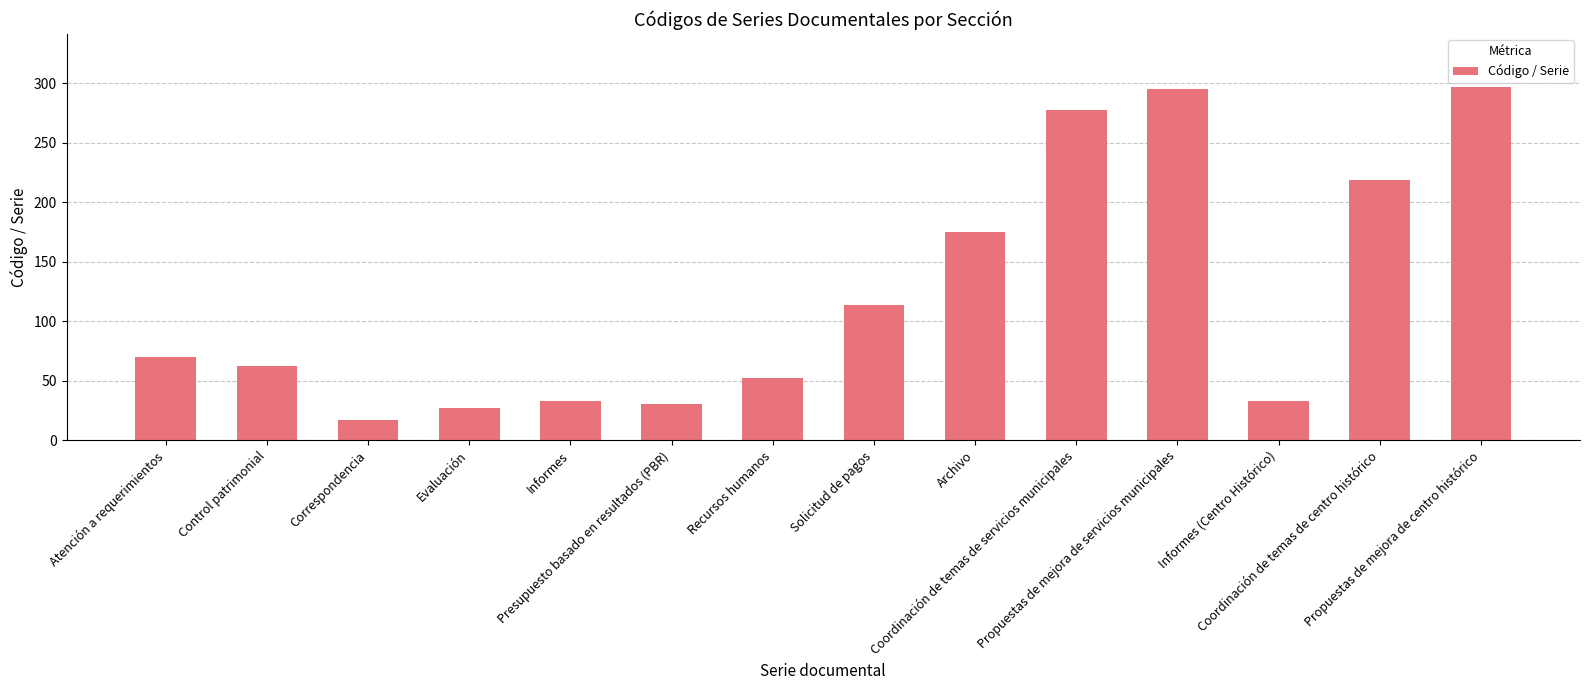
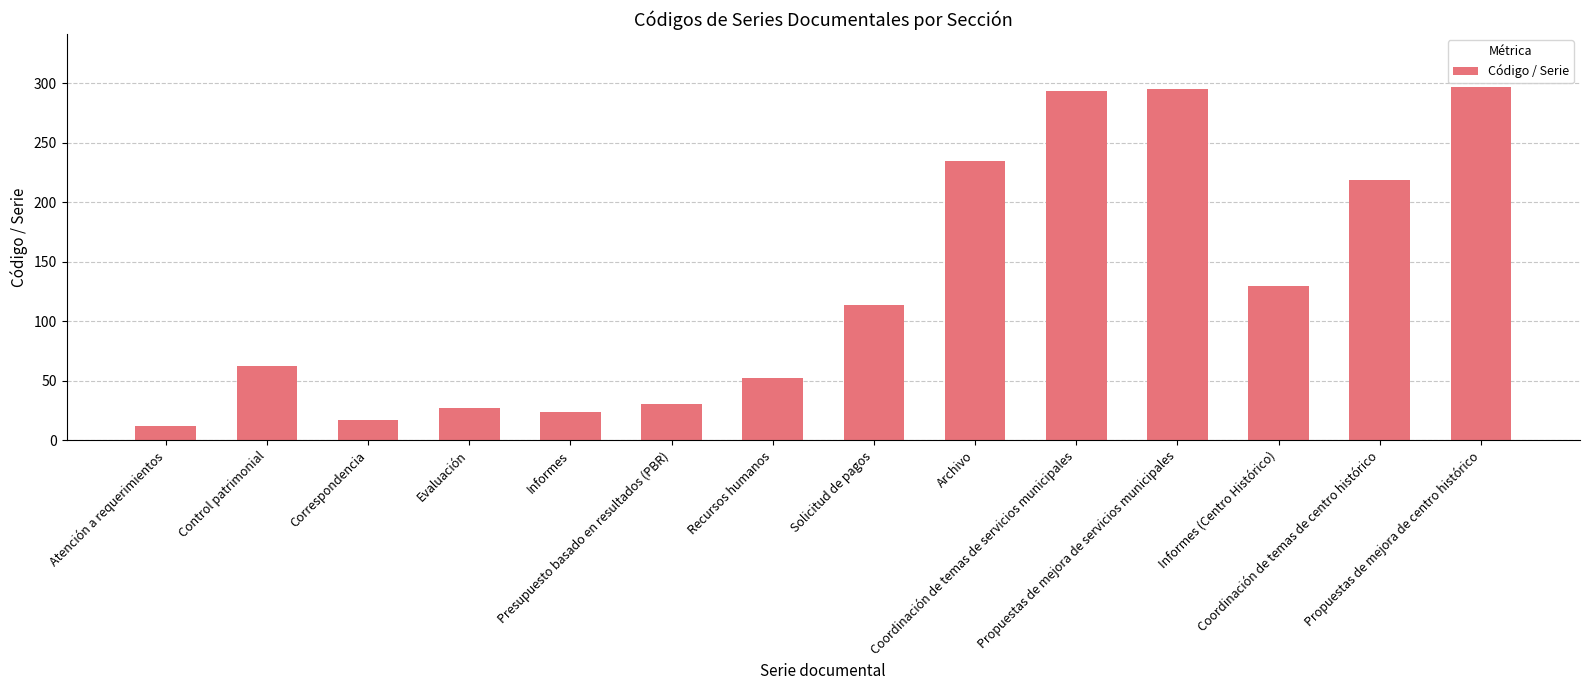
  {
-   "Atención a requerimientos": 70,
+   "Atención a requerimientos": 12,
    "Control patrimonial": 62,
    "Correspondencia": 17,
    "Evaluación": 27,
-   "Informes": 33,
+   "Informes": 24,
    "Presupuesto basado en resultados (PBR)": 30,
    "Recursos humanos": 52,
    "Solicitud de pagos": 114,
-   "Archivo": 175,
-   "Coordinación de temas de servicios municipales": 278,
+   "Archivo": 235,
+   "Coordinación de temas de servicios municipales": 294,
    "Propuestas de mejora de servicios municipales": 295,
-   "Informes (Centro Histórico)": 33,
+   "Informes (Centro Histórico)": 130,
    "Coordinación de temas de centro histórico": 219,
    "Propuestas de mejora de centro histórico": 297
  }
